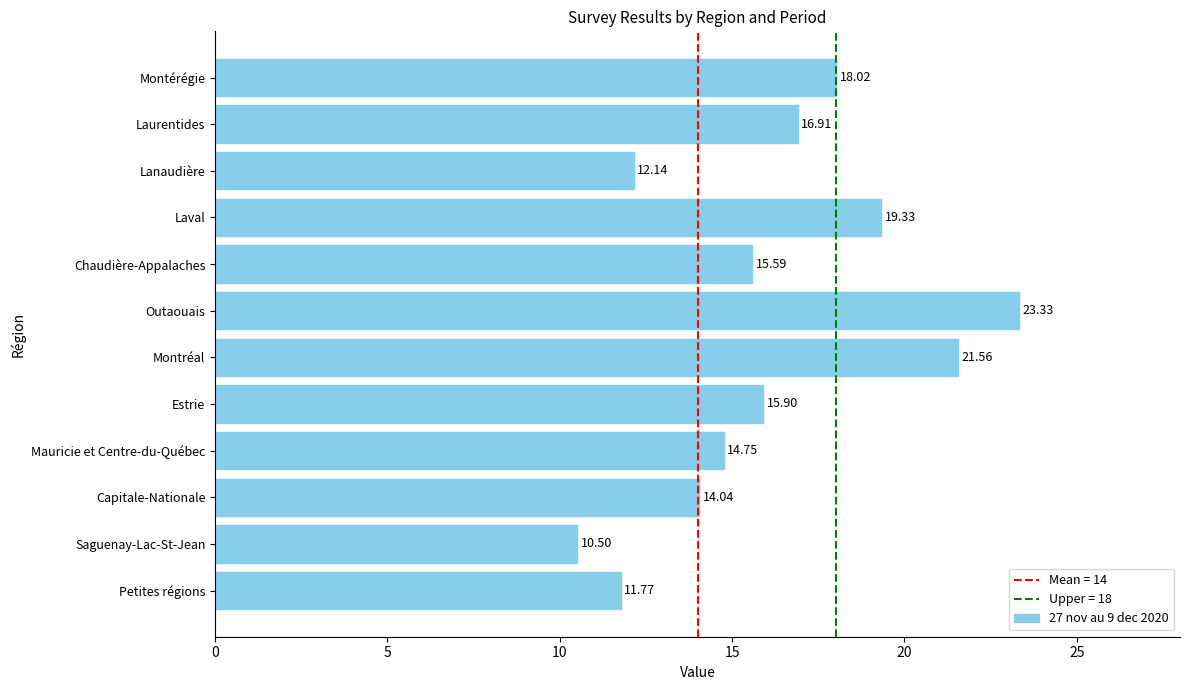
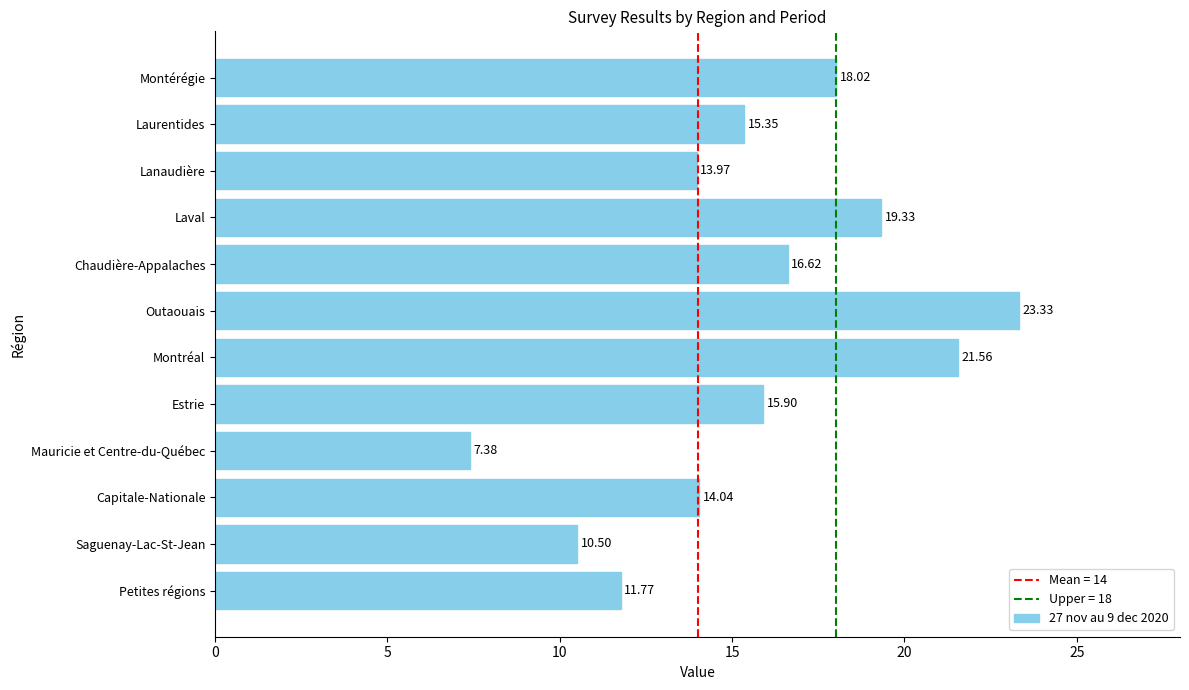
  {
    "Montérégie": 18.02,
-   "Laurentides": 16.91,
-   "Lanaudière": 12.14,
+   "Laurentides": 15.35,
+   "Lanaudière": 13.97,
    "Laval": 19.33,
-   "Chaudière-Appalaches": 15.59,
+   "Chaudière-Appalaches": 16.62,
    "Outaouais": 23.33,
    "Montréal": 21.56,
    "Estrie": 15.90,
-   "Mauricie et Centre-du-Québec": 14.75,
+   "Mauricie et Centre-du-Québec": 7.38,
    "Capitale-Nationale": 14.04,
    "Saguenay-Lac-St-Jean": 10.50,
    "Petites régions": 11.77
  }
